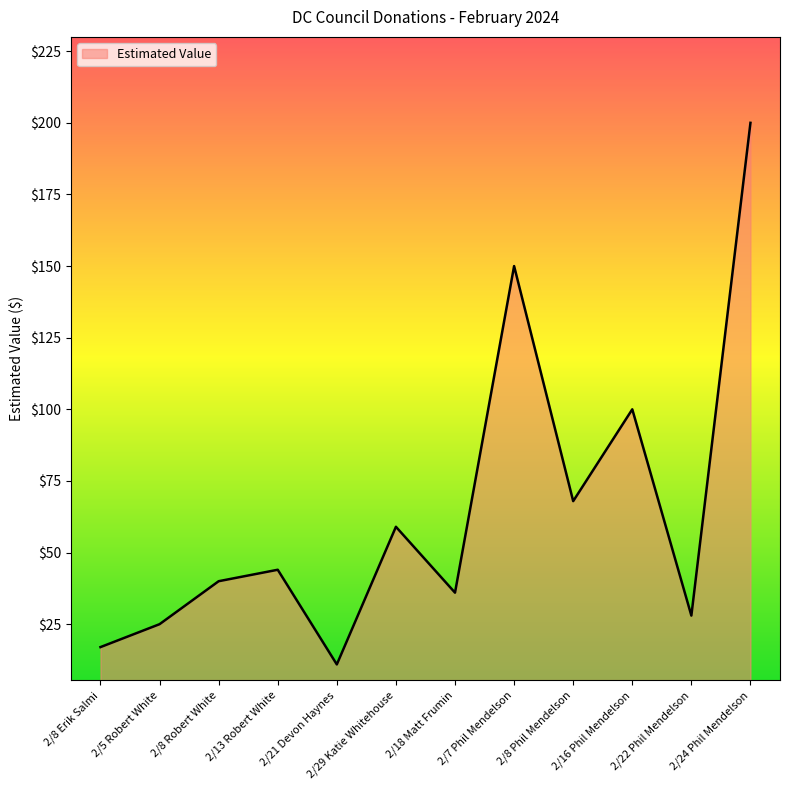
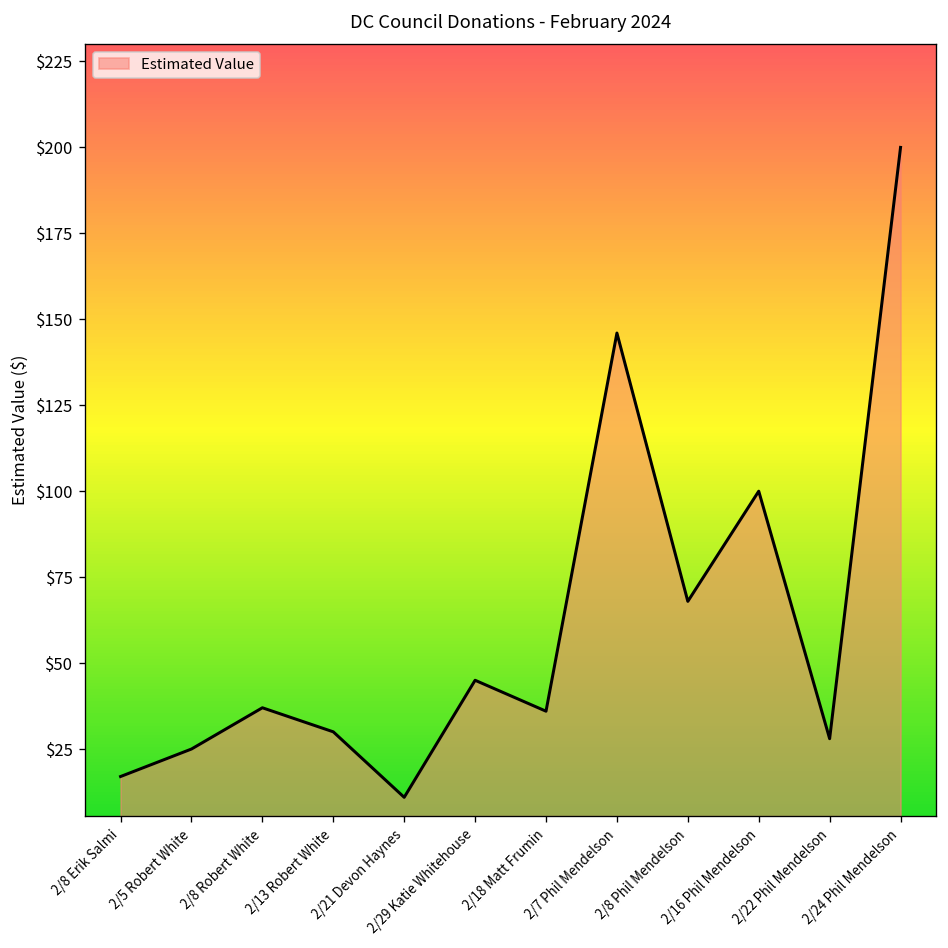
  {
    "2/8 Erik Salmi": "$17",
    "2/5 Robert White": "$25",
-   "2/8 Robert White": "$40",
-   "2/13 Robert White": "$44",
+   "2/8 Robert White": "$37",
+   "2/13 Robert White": "$30",
    "2/21 Devon Haynes": "$11",
-   "2/29 Katie Whitehouse": "$59",
+   "2/29 Katie Whitehouse": "$45",
    "2/18 Matt Frumin": "$36",
-   "2/7 Phil Mendelson": "$150",
+   "2/7 Phil Mendelson": "$146",
    "2/8 Phil Mendelson": "$68",
    "2/16 Phil Mendelson": "$100",
    "2/22 Phil Mendelson": "$28",
    "2/24 Phil Mendelson": "$200"
  }
